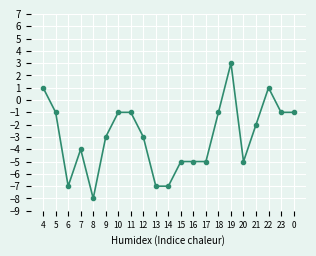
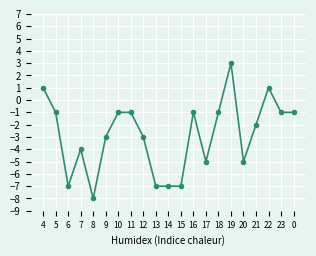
  {
    "4": 1,
    "5": -1,
    "6": -7,
    "7": -4,
    "8": -8,
    "9": -3,
    "10": -1,
    "11": -1,
    "12": -3,
    "13": -7,
    "14": -7,
-   "15": -5,
-   "16": -5,
+   "15": -7,
+   "16": -1,
    "17": -5,
    "18": -1,
    "19": 3,
    "20": -5,
    "21": -2,
    "22": 1,
    "23": -1,
    "0": -1
  }
